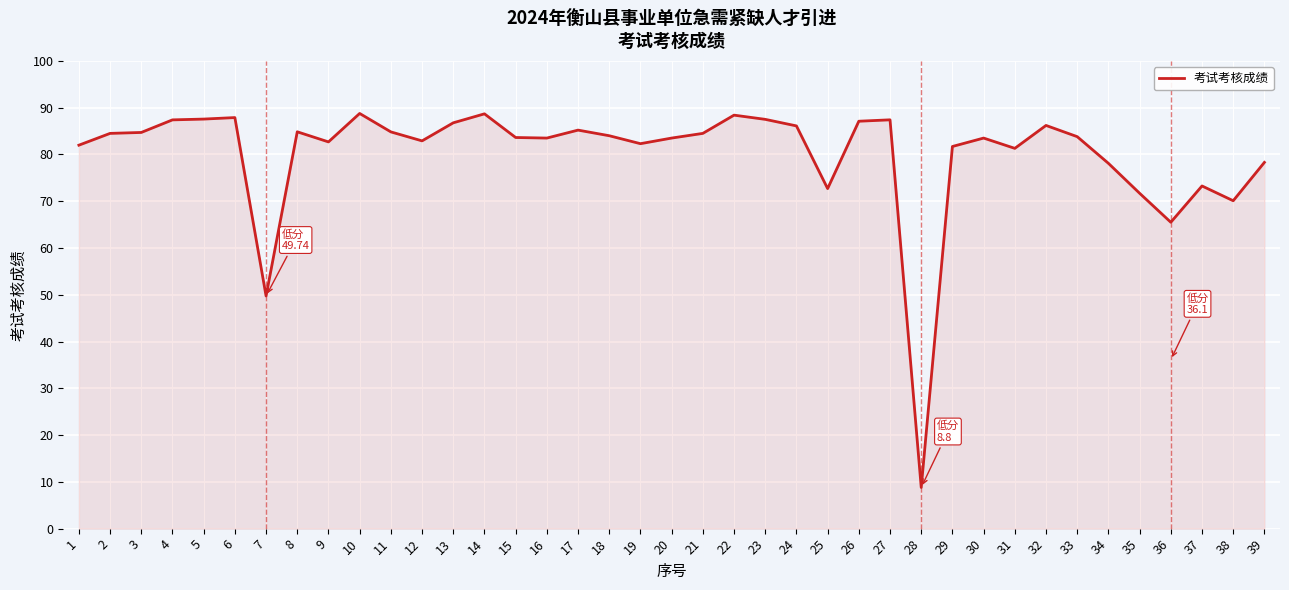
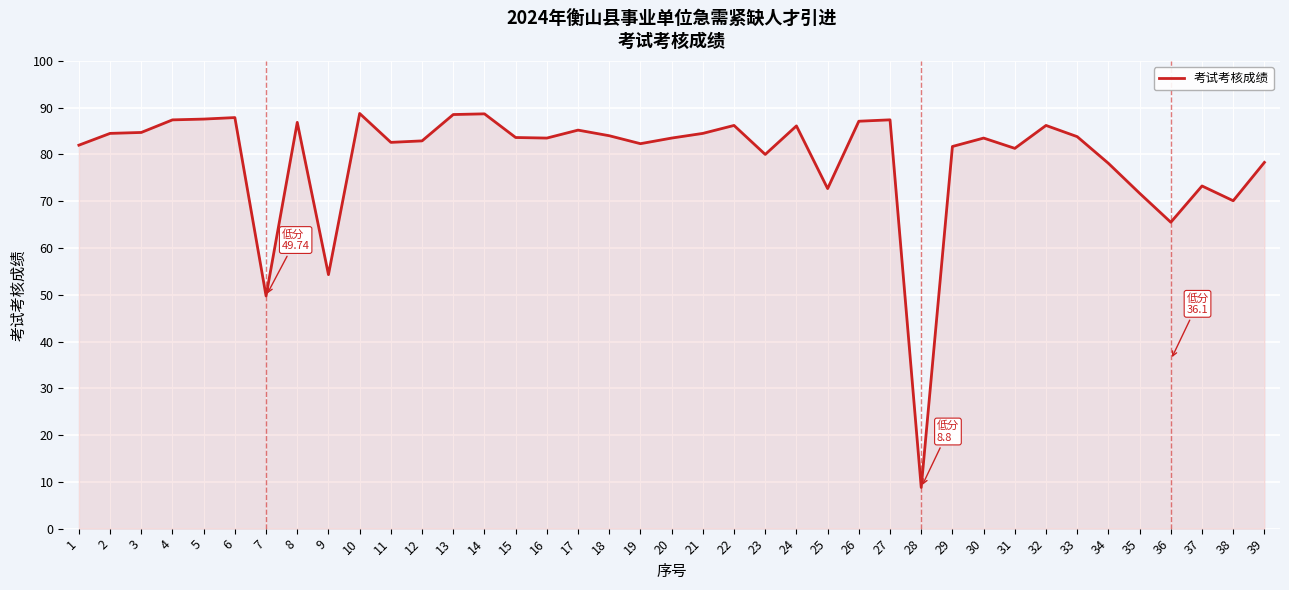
  {
    "1": 82,
    "2": 85,
    "3": 85,
    "4": 87,
    "5": 88,
    "6": 88,
-   "8": 85,
-   "9": 83,
+   "8": 87,
+   "9": 54,
    "10": 89,
-   "11": 85,
+   "11": 83,
    "12": 83,
-   "13": 87,
+   "13": 89,
    "14": 89,
    "15": 84,
    "16": 84,
    "17": 85,
    "18": 84,
    "19": 82,
    "20": 84,
    "21": 85,
-   "22": 88,
-   "23": 88,
+   "22": 86,
+   "23": 80,
    "24": 86,
    "25": 73,
    "26": 87,
    "27": 87,
    "29": 82,
    "30": 84,
    "31": 81,
    "32": 86,
    "33": 84,
    "34": 78,
    "35": 72,
    "36": 66,
    "37": 73,
    "38": 70,
    "39": 78
  }
